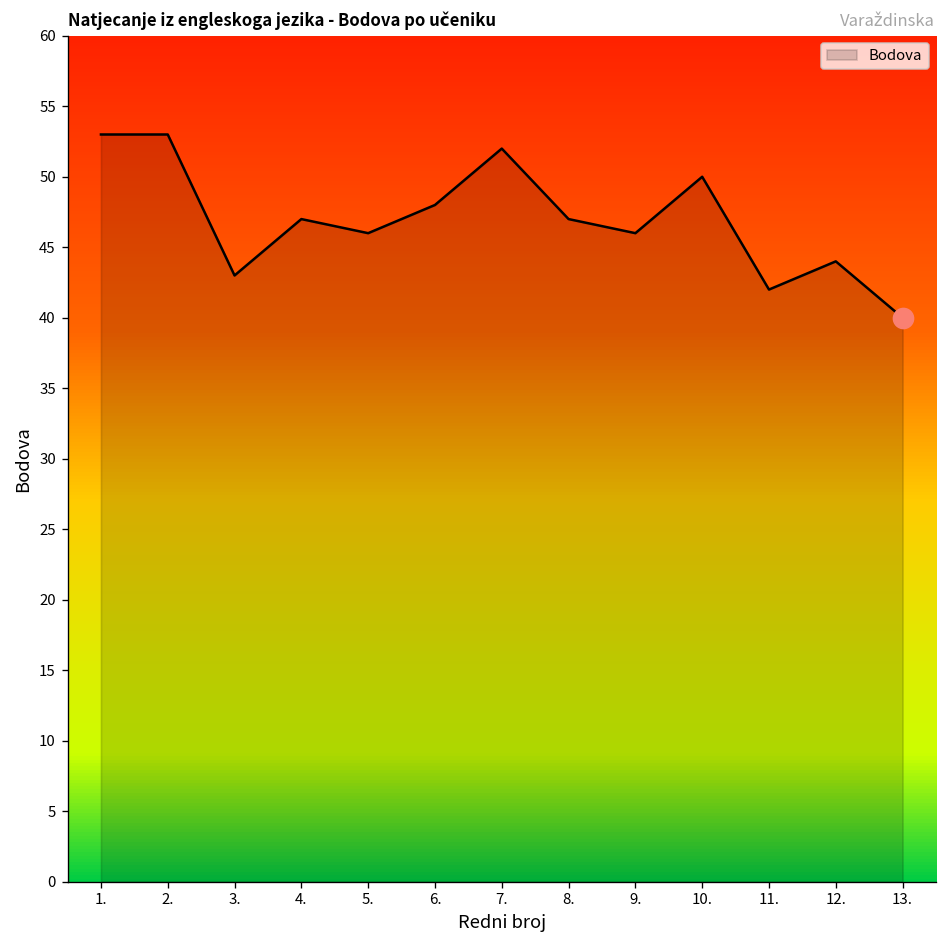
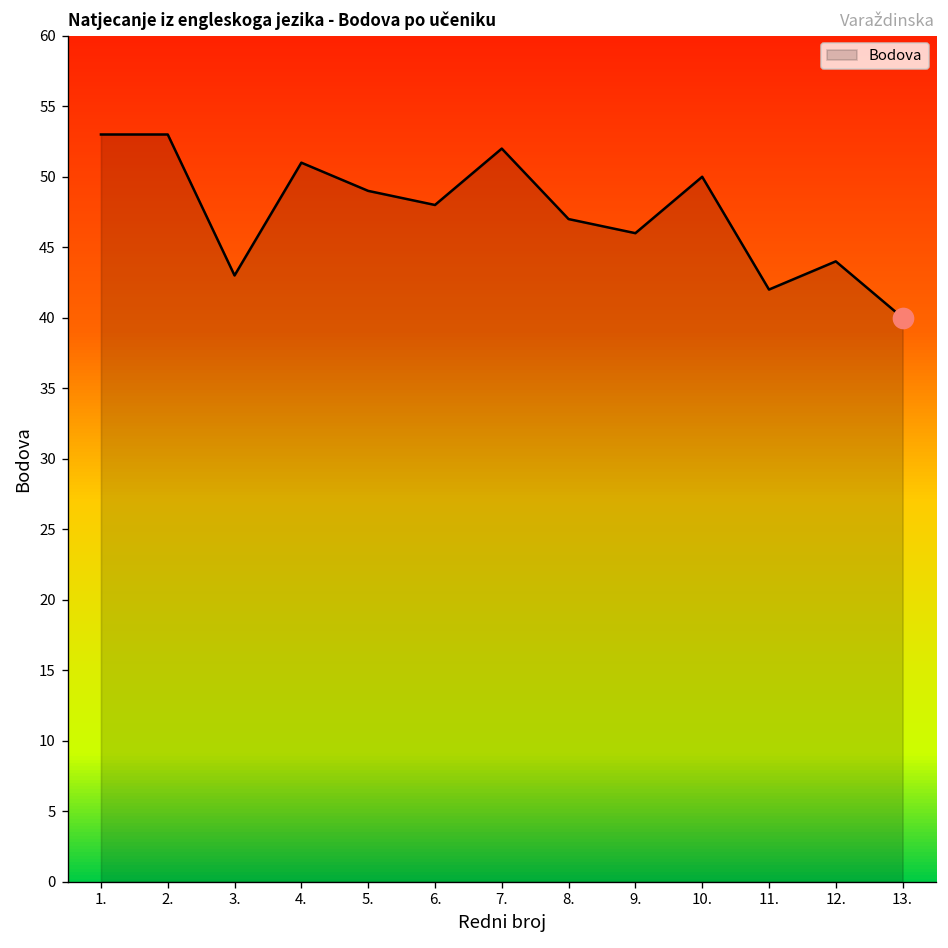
  {
    "Bodova": {
      "1.": 53,
      "2.": 53,
      "3.": 43,
-     "4.": 47,
-     "5.": 46,
+     "4.": 51,
+     "5.": 49,
      "6.": 48,
      "7.": 52,
      "8.": 47,
      "9.": 46,
      "10.": 50,
      "11.": 42,
      "12.": 44
    }
  }
